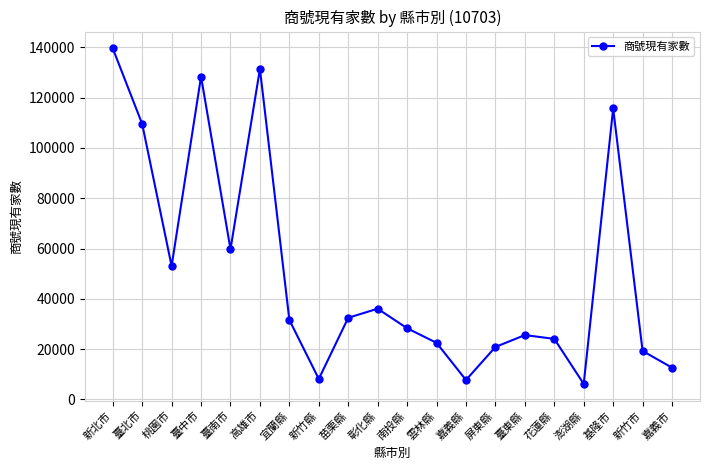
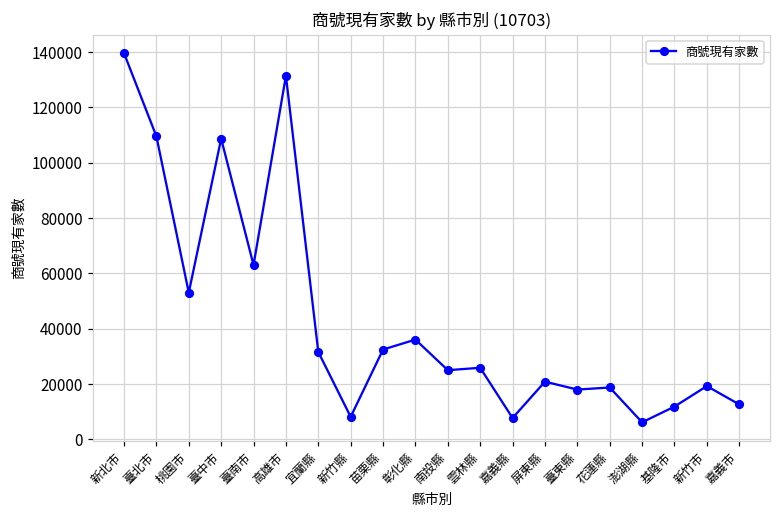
  {
    "新北市": 140000,
    "臺北市": 110000,
    "桃園市": 53000,
-   "臺中市": 128000,
-   "臺南市": 60000,
+   "臺中市": 109000,
+   "臺南市": 63000,
    "高雄市": 131000,
    "宜蘭縣": 32000,
    "新竹縣": 8000,
    "苗栗縣": 32000,
    "彰化縣": 36000,
-   "南投縣": 28000,
-   "雲林縣": 22000,
+   "南投縣": 25000,
+   "雲林縣": 26000,
    "嘉義縣": 8000,
    "屏東縣": 21000,
-   "臺東縣": 26000,
-   "花蓮縣": 24000,
+   "臺東縣": 18000,
+   "花蓮縣": 19000,
    "澎湖縣": 6000,
-   "基隆市": 116000,
+   "基隆市": 12000,
    "新竹市": 19000,
    "嘉義市": 13000
  }
